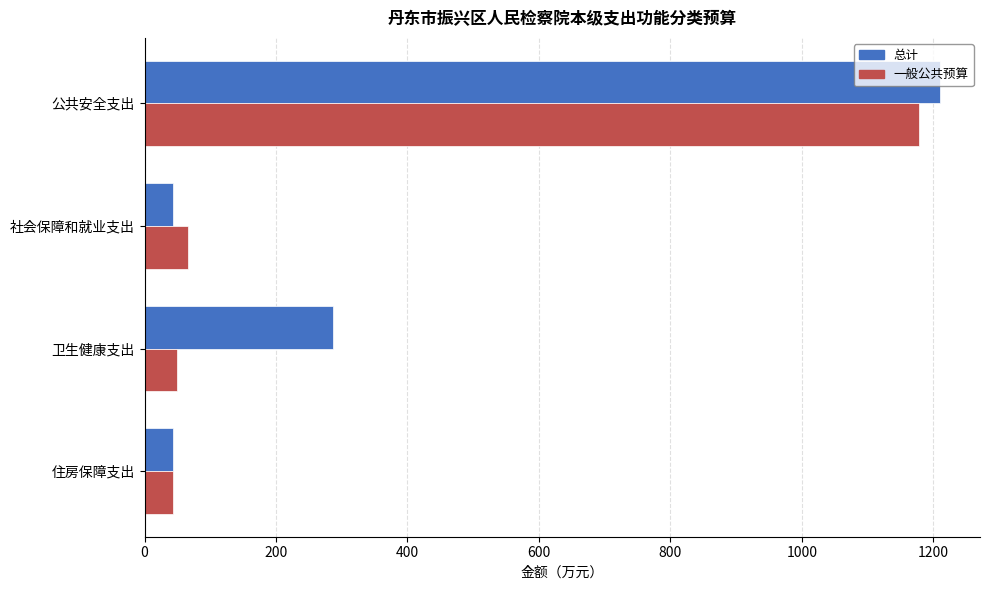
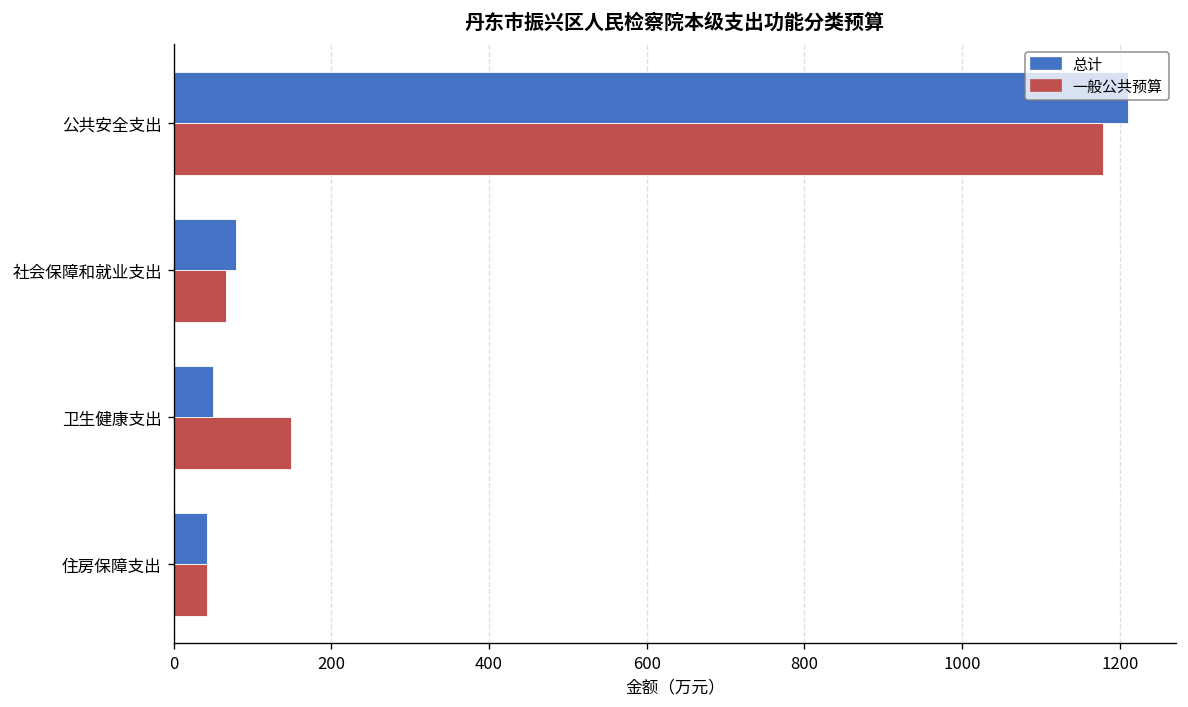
  {
    "总计": {
-     "社会保障和就业支出": 40,
-     "卫生健康支出": 290,
+     "社会保障和就业支出": 80,
+     "卫生健康支出": 50,
      "住房保障支出": 40
    },
    "一般公共预算": {
      "公共安全支出": 1180,
      "社会保障和就业支出": 70,
-     "卫生健康支出": 50,
+     "卫生健康支出": 150,
      "住房保障支出": 40
    }
  }
